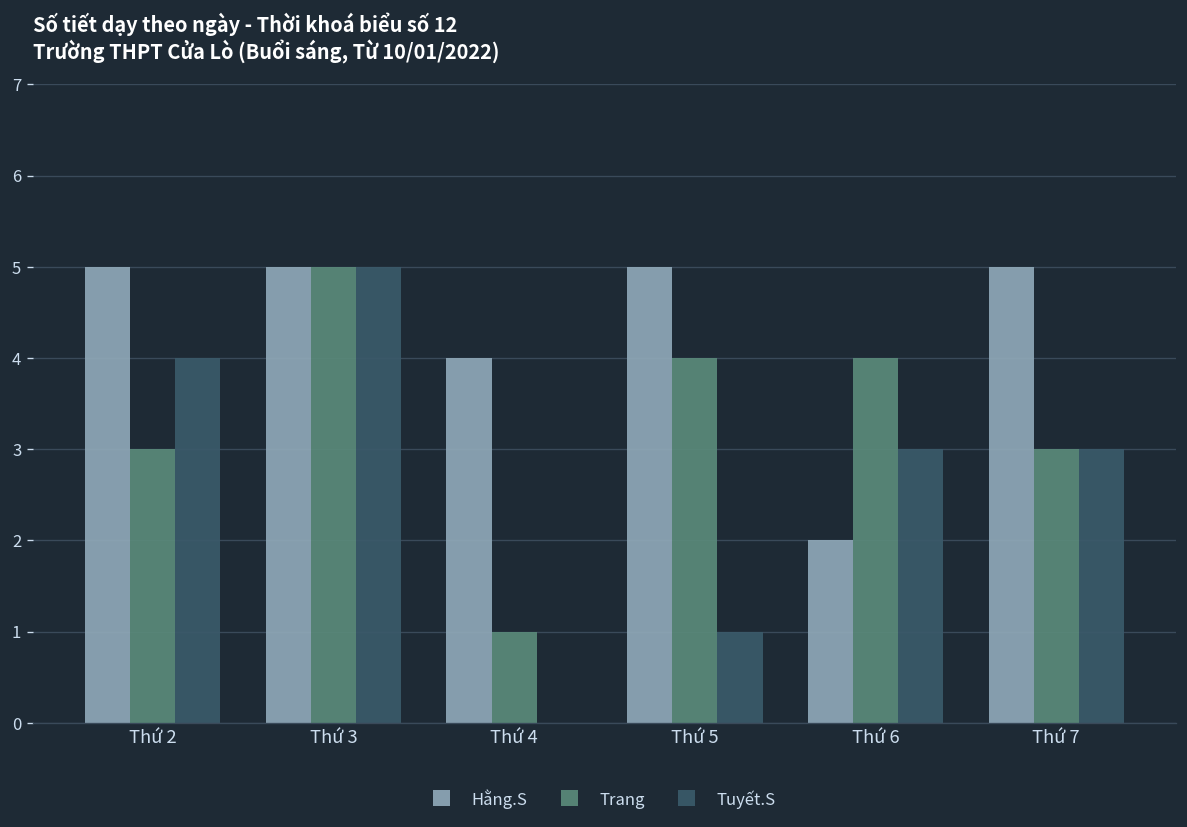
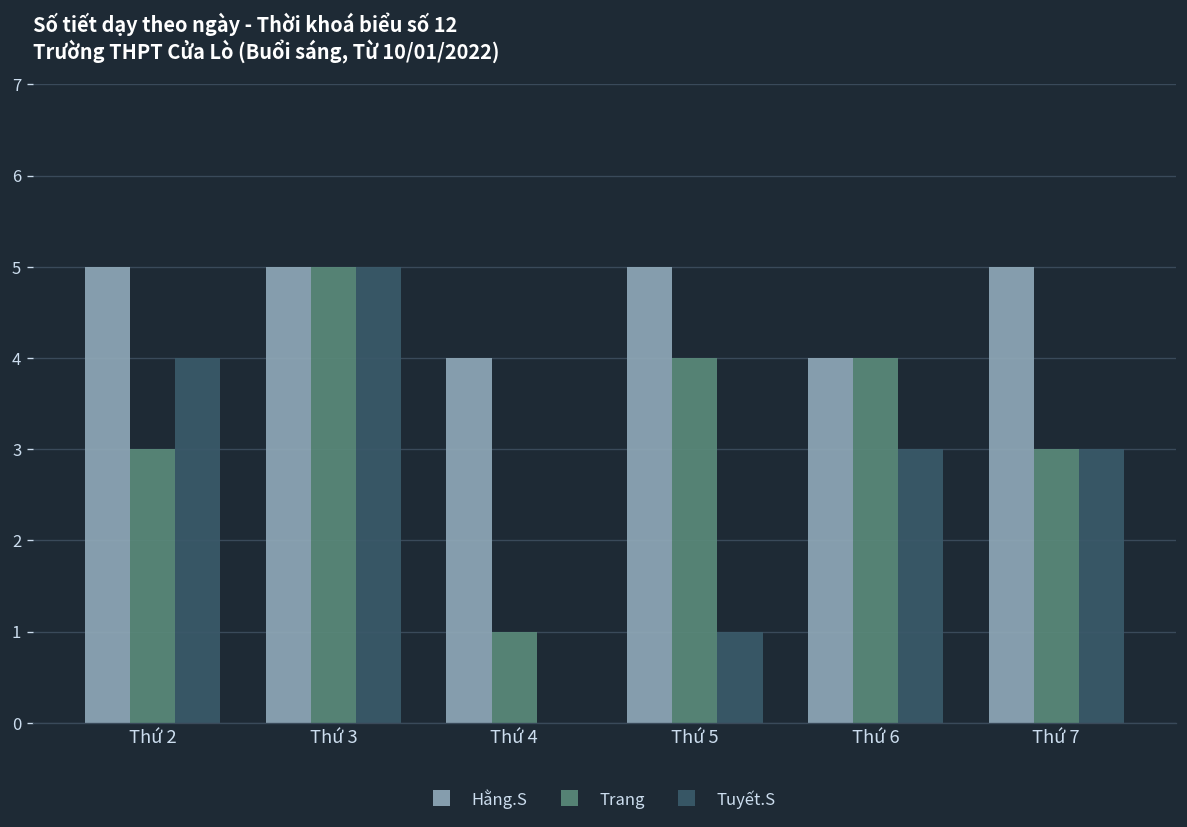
  {
    "Hằng.S": {
      "Thứ 2": 5,
      "Thứ 3": 5,
      "Thứ 4": 4,
      "Thứ 5": 5,
-     "Thứ 6": 2,
+     "Thứ 6": 4,
      "Thứ 7": 5
    }
  }
